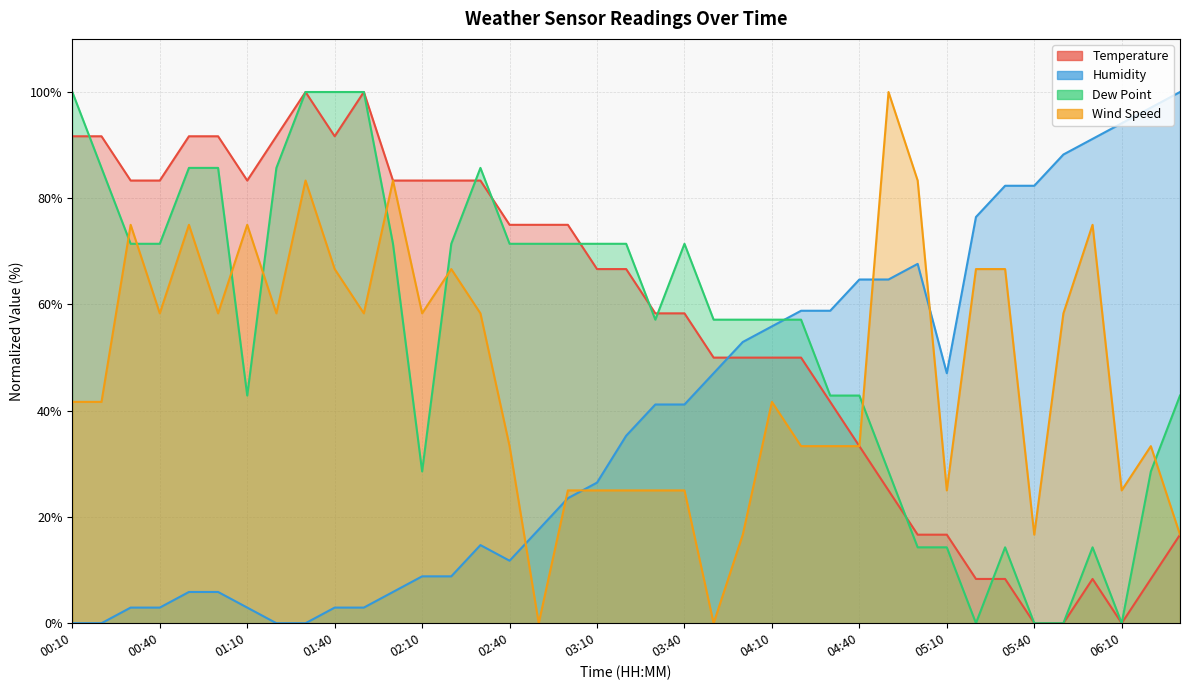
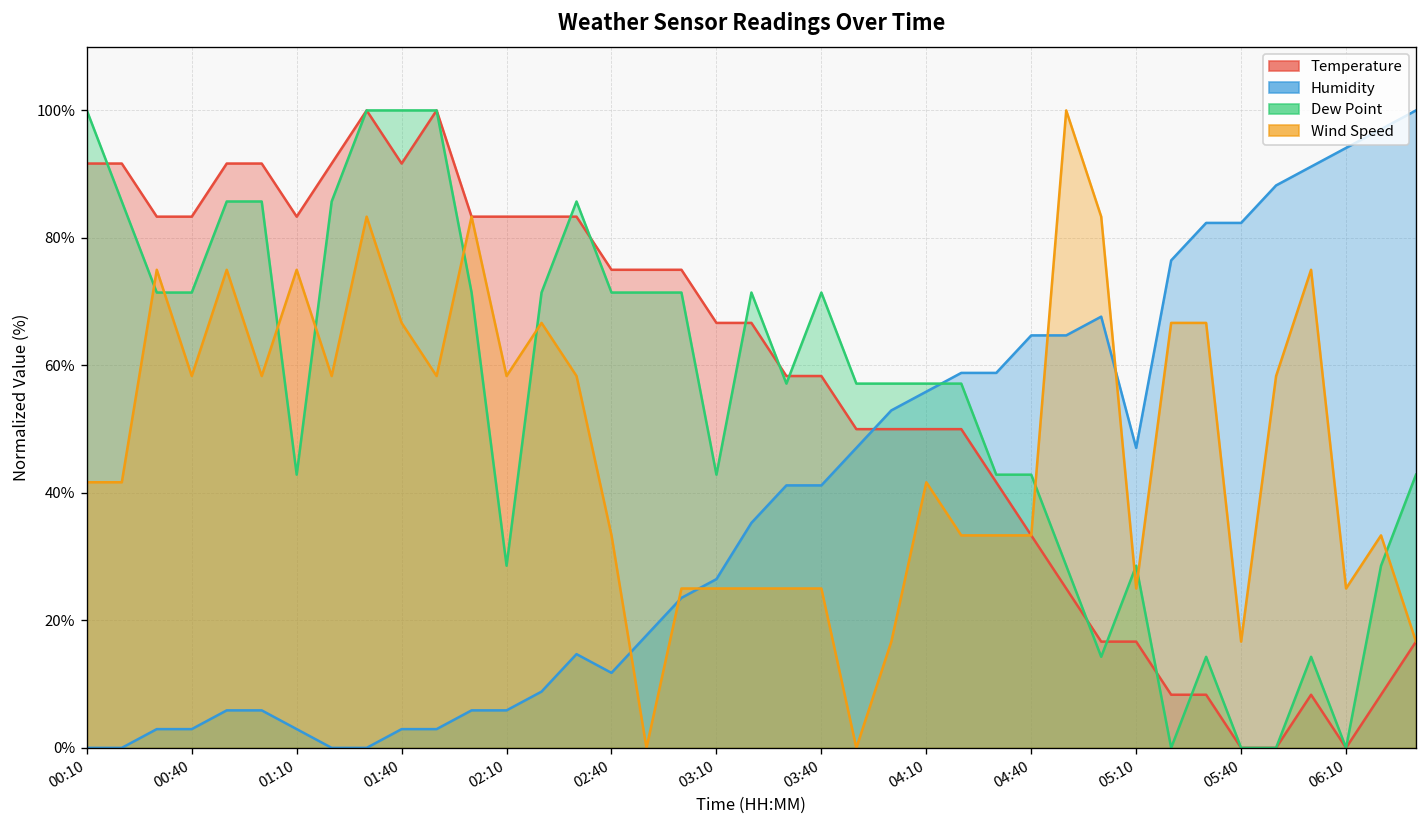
  {
    "Humidity": {
      "00:10": "0%",
      "00:40": "3%",
      "01:10": "3%",
      "01:40": "3%",
-     "02:10": "9%",
+     "02:10": "6%",
      "02:40": "12%",
      "03:10": "26%",
      "03:40": "41%",
      "04:10": "56%",
      "04:40": "65%",
      "05:10": "47%",
      "05:40": "82%"
    },
    "Dew Point": {
      "00:10": "100%",
      "00:40": "71%",
      "01:10": "43%",
      "01:40": "100%",
      "02:10": "29%",
      "02:40": "71%",
-     "03:10": "71%",
+     "03:10": "43%",
      "03:40": "71%",
      "04:10": "57%",
      "04:40": "43%",
-     "05:10": "14%"
+     "05:10": "29%"
    }
  }
